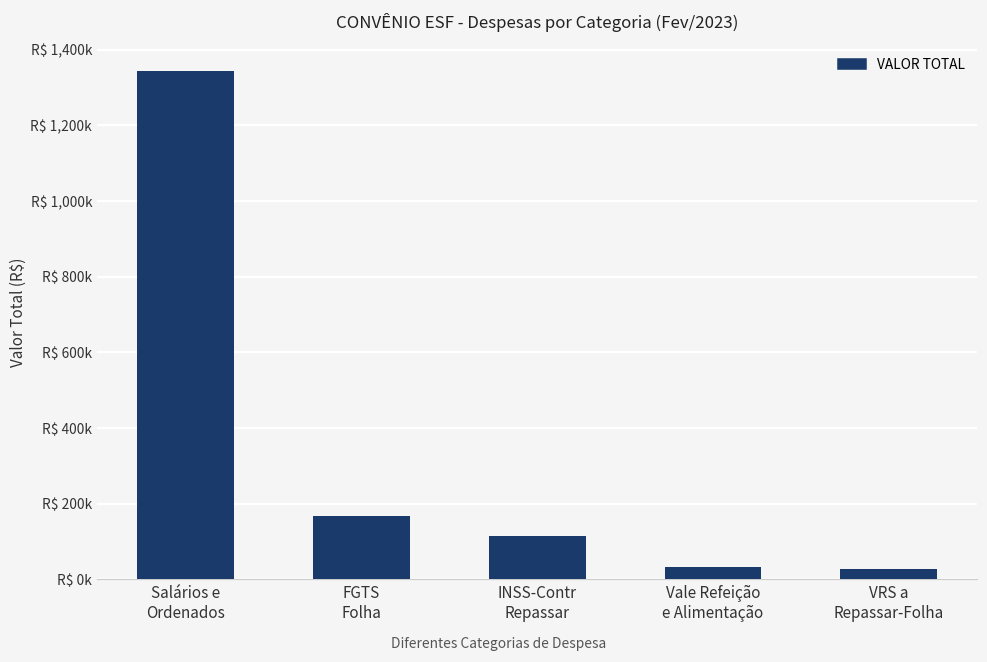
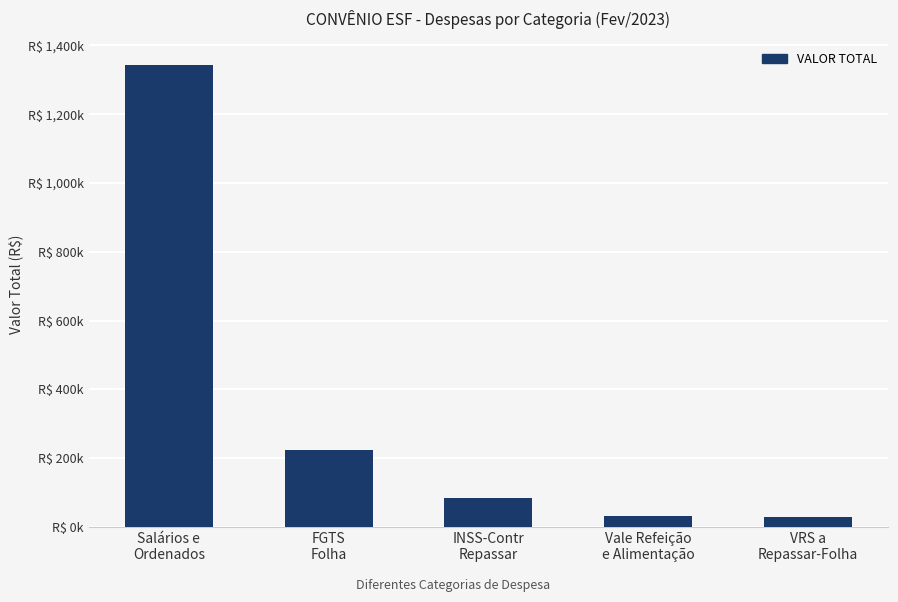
  {
    "Salários e Ordenados": "R$ 1,340,000",
-   "FGTS Folha": "R$ 170,000",
-   "INSS-Contr Repassar": "R$ 120,000",
+   "FGTS Folha": "R$ 220,000",
+   "INSS-Contr Repassar": "R$ 80,000",
    "Vale Refeição e Alimentação": "R$ 30,000",
    "VRS a Repassar-Folha": "R$ 30,000"
  }
